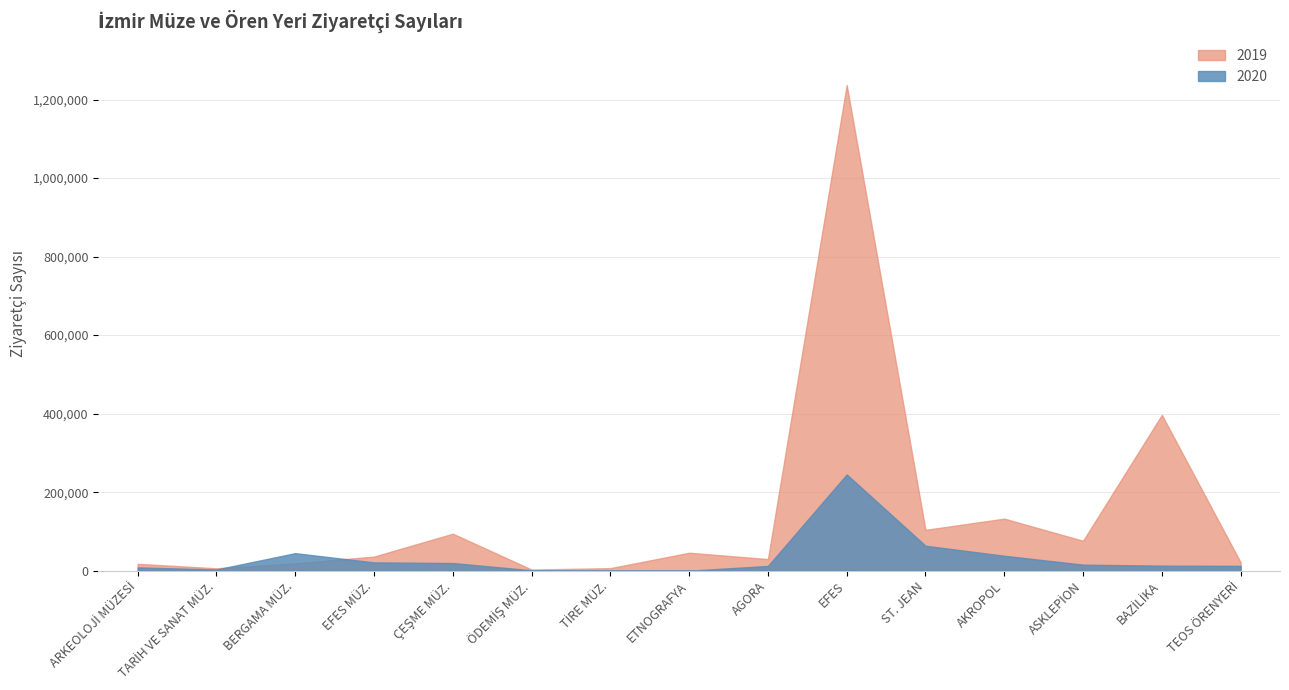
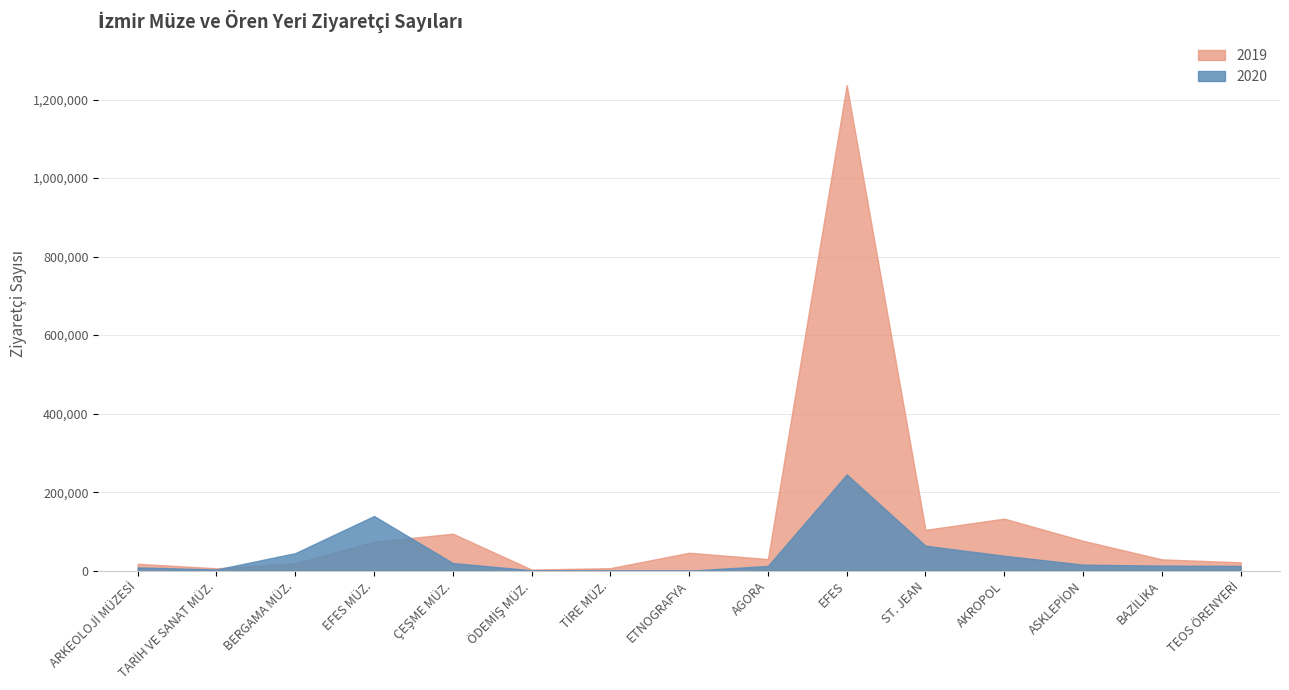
  {
    "2019": {
      "ARKEOLOJİ MÜZESİ": "20,000",
      "BERGAMA MÜZ.": "20,000",
-     "EFES MÜZ.": "40,000",
+     "EFES MÜZ.": "70,000",
      "ÇEŞME MÜZ.": "90,000",
      "TİRE MÜZ.": "10,000",
      "ETNOGRAFYA": "50,000",
      "AGORA": "30,000",
      "EFES": "1,240,000",
      "ST. JEAN": "100,000",
      "AKROPOL": "130,000",
      "ASKLEPİON": "80,000",
-     "BAZİLİKA": "400,000",
+     "BAZİLİKA": "30,000",
      "TEOS ÖRENYERİ": "20,000"
    },
    "2020": {
      "ARKEOLOJİ MÜZESİ": "10,000",
      "BERGAMA MÜZ.": "40,000",
-     "EFES MÜZ.": "20,000",
+     "EFES MÜZ.": "140,000",
      "ÇEŞME MÜZ.": "20,000",
      "TİRE MÜZ.": "0",
      "ETNOGRAFYA": "0",
      "AGORA": "10,000",
      "EFES": "250,000",
      "ST. JEAN": "60,000",
      "AKROPOL": "40,000",
      "ASKLEPİON": "20,000",
      "BAZİLİKA": "10,000",
      "TEOS ÖRENYERİ": "10,000"
    }
  }
